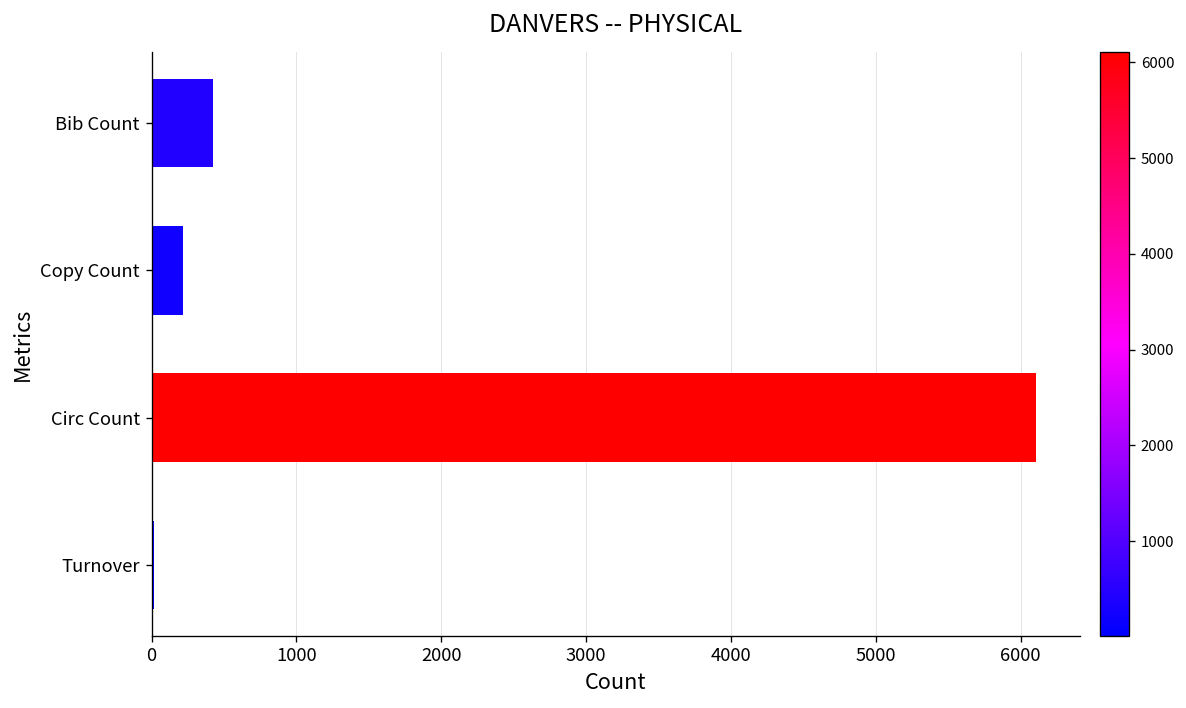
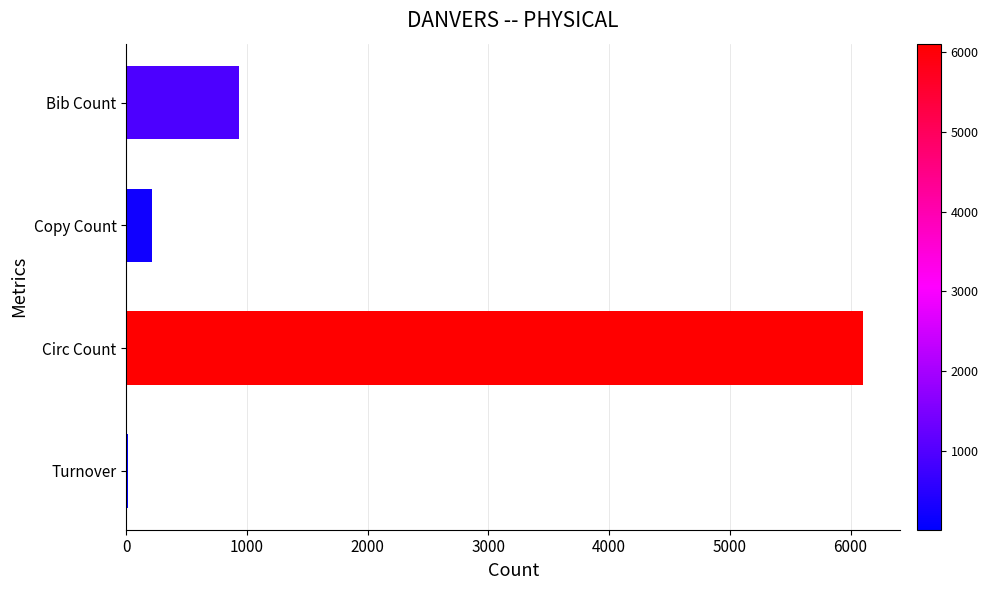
  {
-   "Bib Count": 420,
+   "Bib Count": 930,
    "Copy Count": 220,
    "Circ Count": 6110
  }
